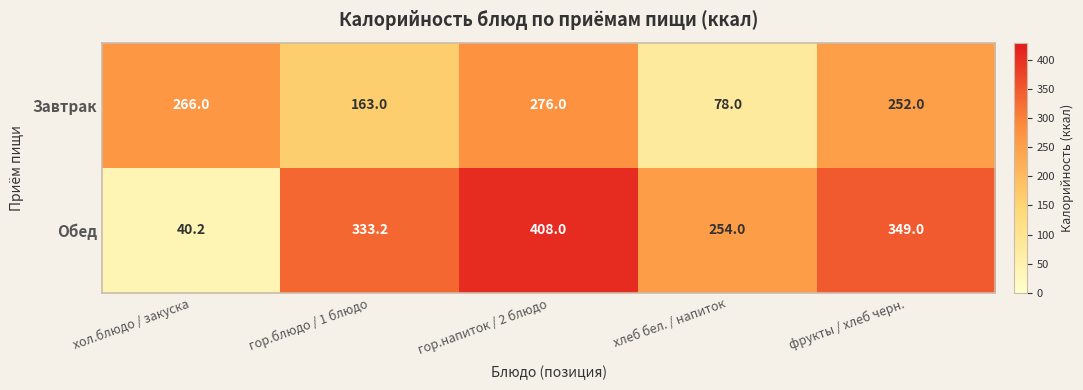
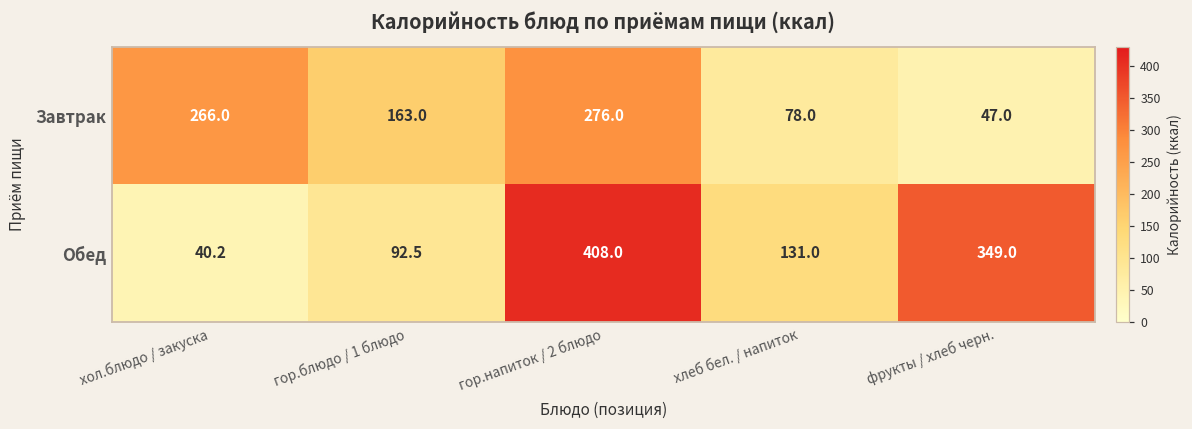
  {
    "Завтрак": {
      "хол.блюдо / закуска": 266.0,
      "гор.блюдо / 1 блюдо": 163.0,
      "гор.напиток / 2 блюдо": 276.0,
      "хлеб бел. / напиток": 78.0,
-     "фрукты / хлеб черн.": 252.0
+     "фрукты / хлеб черн.": 47.0
    },
    "Обед": {
      "хол.блюдо / закуска": 40.2,
-     "гор.блюдо / 1 блюдо": 333.2,
+     "гор.блюдо / 1 блюдо": 92.5,
      "гор.напиток / 2 блюдо": 408.0,
-     "хлеб бел. / напиток": 254.0,
+     "хлеб бел. / напиток": 131.0,
      "фрукты / хлеб черн.": 349.0
    }
  }
